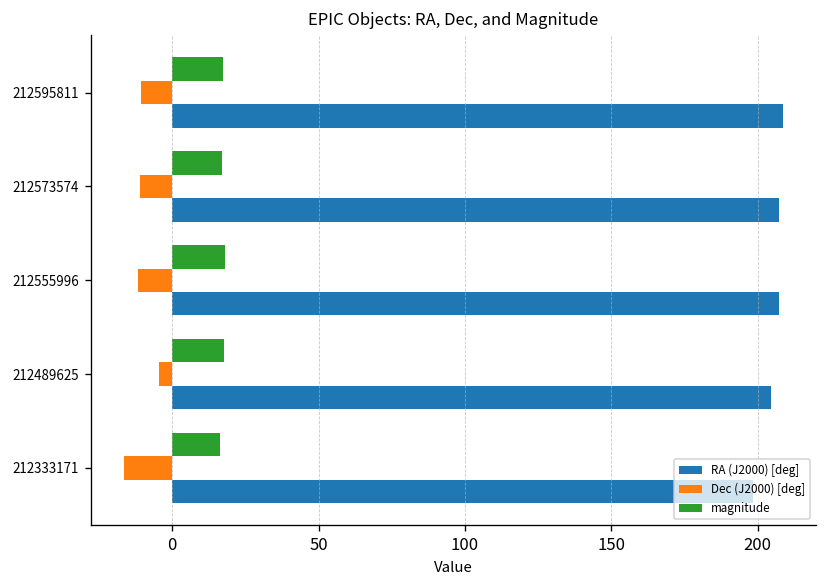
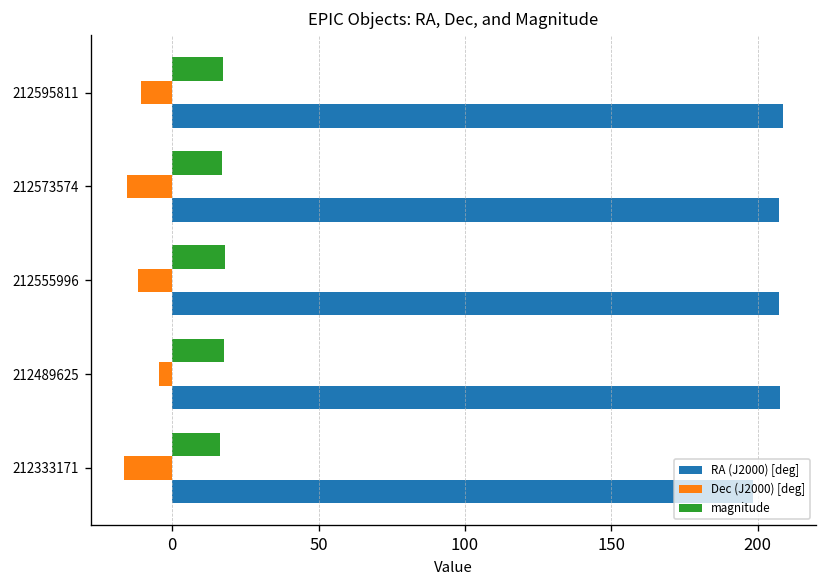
  {
    "RA (J2000) [deg]": {
      "212595811": 209,
      "212573574": 207,
      "212555996": 207,
-     "212489625": 204
+     "212489625": 208
    },
    "Dec (J2000) [deg]": {
      "212595811": -11,
-     "212573574": -11,
+     "212573574": -16,
      "212555996": -12,
      "212489625": -5,
      "212333171": -17
    },
    "magnitude": {
      "212595811": 17,
      "212573574": 17,
      "212555996": 18,
      "212489625": 18,
      "212333171": 16
    }
  }
